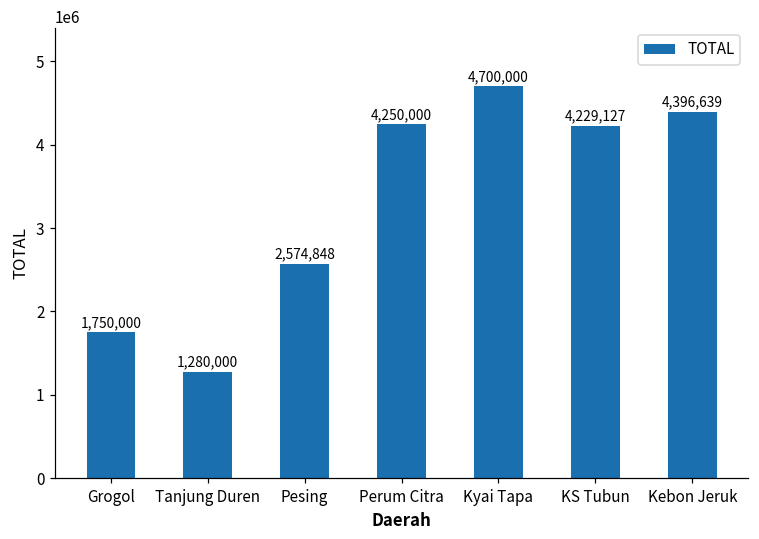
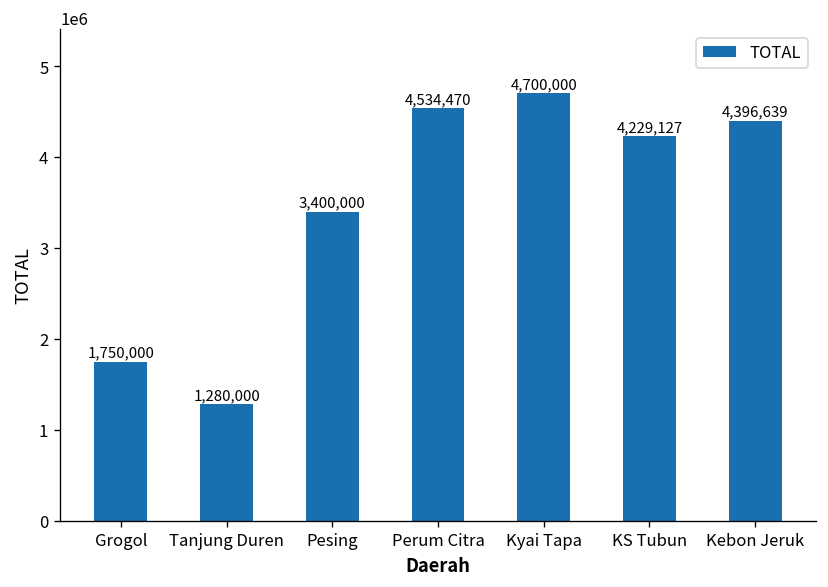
  {
    "Grogol": "1,750,000",
    "Tanjung Duren": "1,280,000",
-   "Pesing": "2,574,848",
-   "Perum Citra": "4,250,000",
+   "Pesing": "3,400,000",
+   "Perum Citra": "4,534,470",
    "Kyai Tapa": "4,700,000",
    "KS Tubun": "4,229,127",
    "Kebon Jeruk": "4,396,639"
  }
